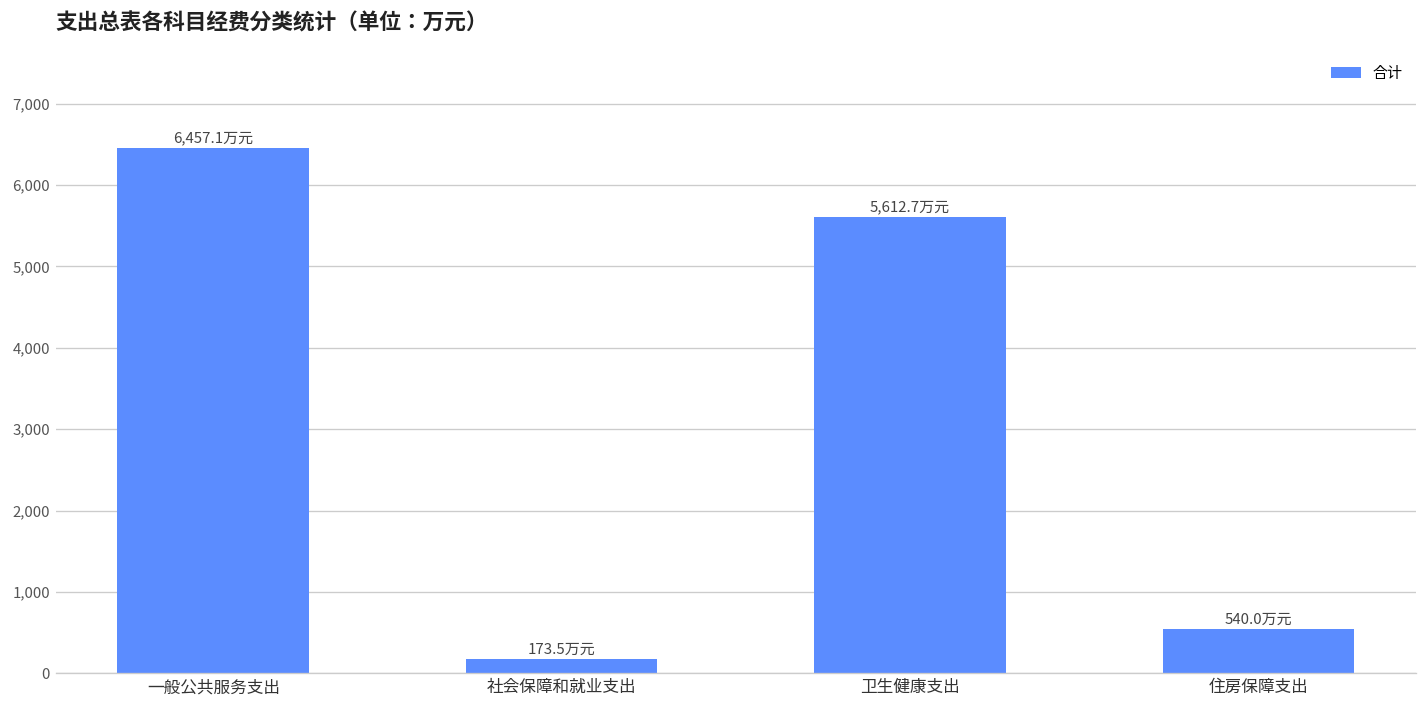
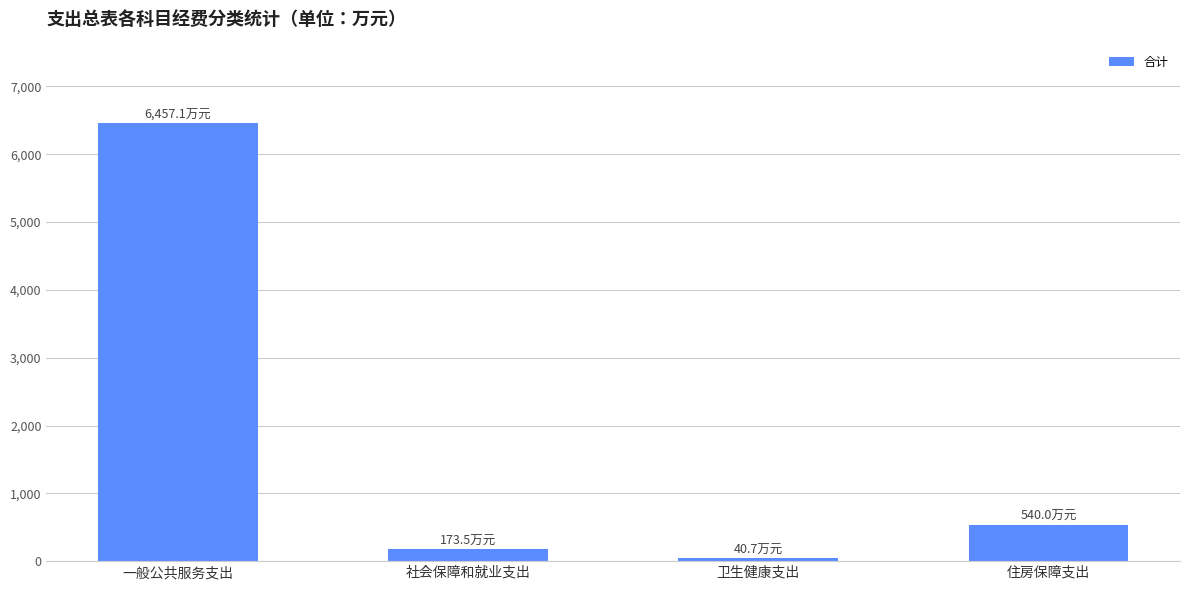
  {
    "一般公共服务支出": "6,457.1",
    "社会保障和就业支出": "173.5",
-   "卫生健康支出": "5,612.7",
+   "卫生健康支出": "40.7",
    "住房保障支出": "540.0"
  }
